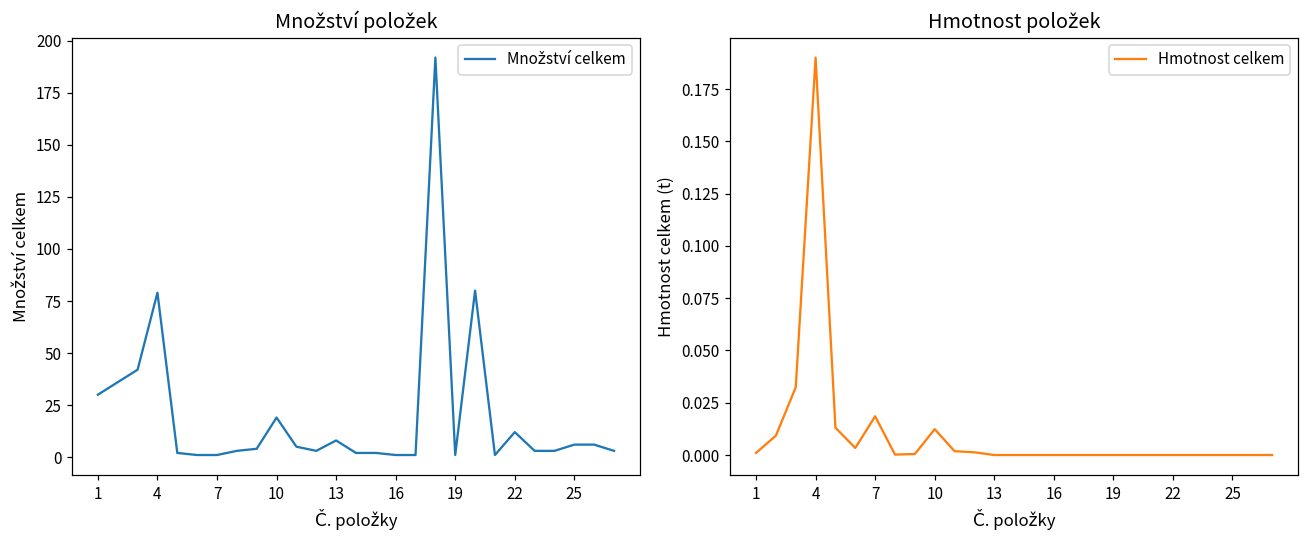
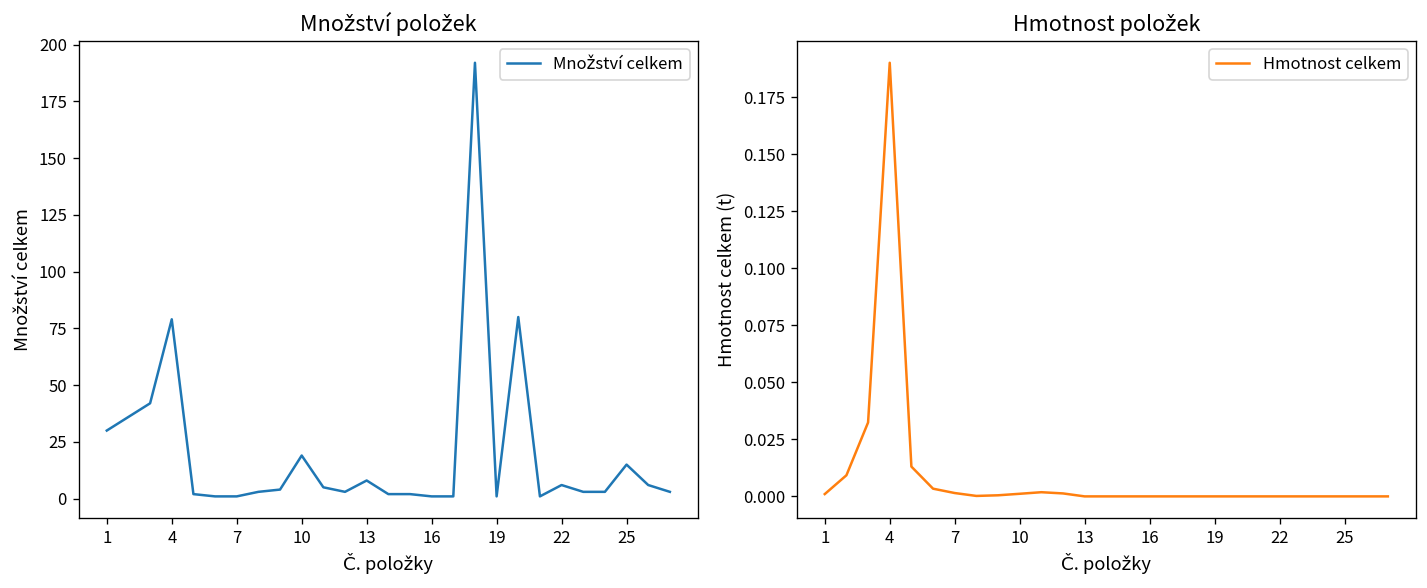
  {
    "Množství položek": {
      "1": 30,
      "4": 79,
      "7": 1,
      "10": 19,
      "13": 8,
      "16": 1,
      "19": 1,
-     "22": 12,
-     "25": 6
+     "22": 6,
+     "25": 15
    },
    "Hmotnost položek": {
      "1": 0.001,
      "4": 0.190,
-     "7": 0.019,
-     "10": 0.012,
+     "7": 0.001,
+     "10": 0.001,
      "13": 0.000,
      "16": 0.000,
      "19": 0.000,
      "22": 0.000,
      "25": 0.000
    }
  }
